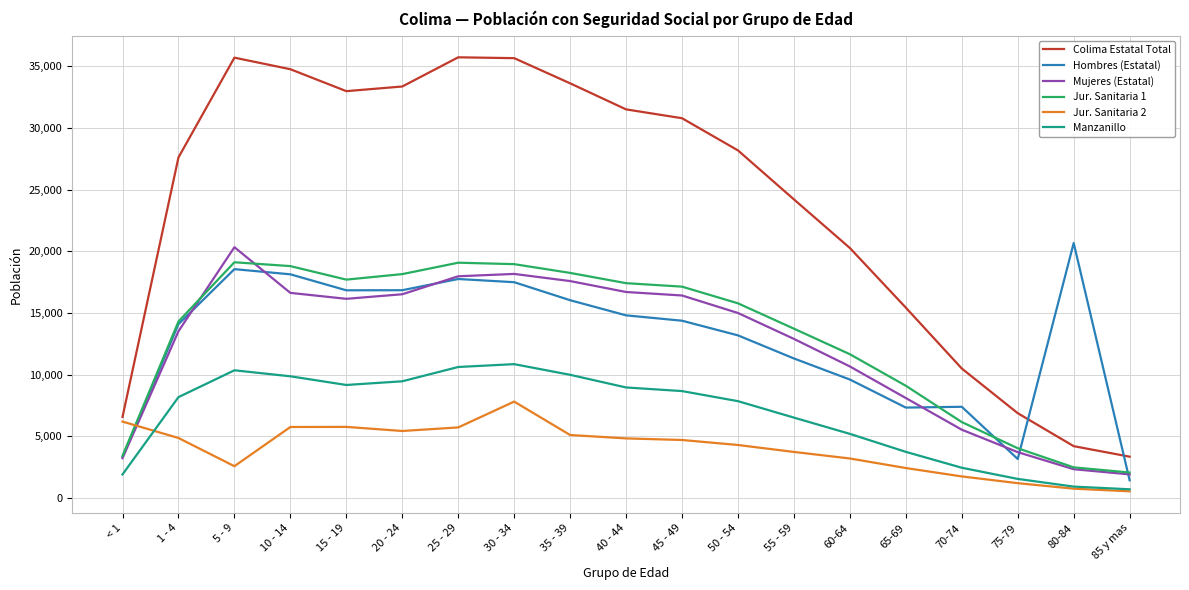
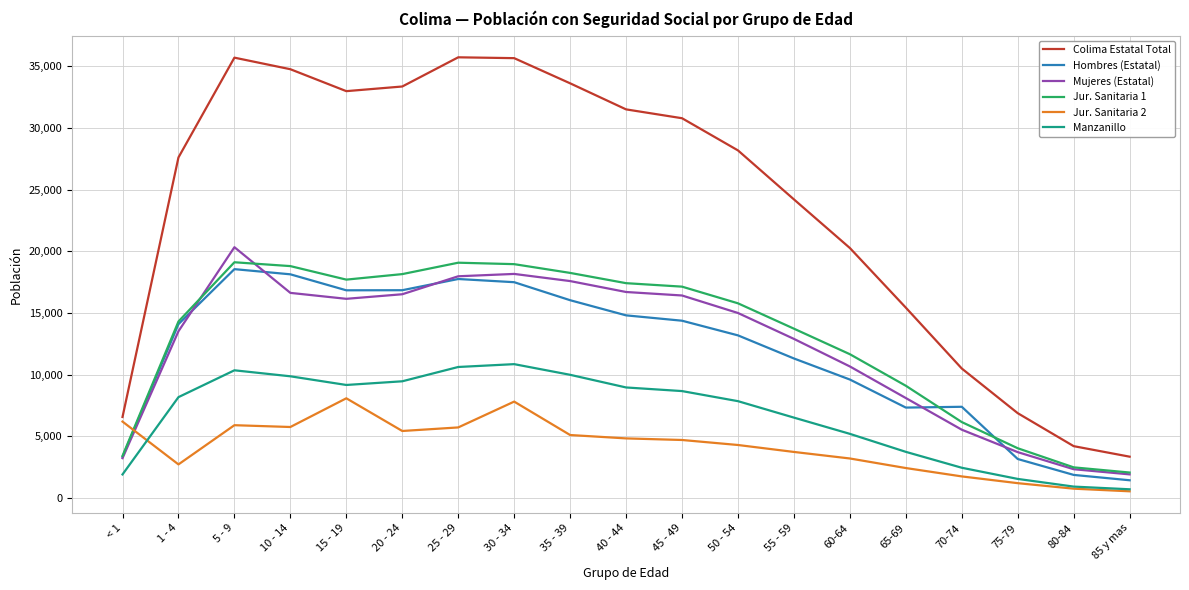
  {
    "Colima Estatal Total": {
      "< 1": "6,600",
      "1 - 4": "27,600",
      "5 - 9": "35,700",
      "10 - 14": "34,800",
      "15 - 19": "33,000",
      "20 - 24": "33,400",
      "25 - 29": "35,700",
      "30 - 34": "35,700",
      "35 - 39": "33,600",
      "40 - 44": "31,500",
      "45 - 49": "30,800",
      "50 - 54": "28,200",
      "55 - 59": "24,200",
      "60-64": "20,300",
      "65-69": "15,400",
      "70-74": "10,500",
      "75-79": "6,900",
      "80-84": "4,200",
      "85 y mas": "3,300"
    },
    "Hombres (Estatal)": {
      "1 - 4": "14,100",
      "5 - 9": "18,500",
      "10 - 14": "18,100",
      "15 - 19": "16,800",
      "20 - 24": "16,800",
      "25 - 29": "17,800",
      "30 - 34": "17,500",
      "35 - 39": "16,000",
      "40 - 44": "14,800",
      "45 - 49": "14,400",
      "50 - 54": "13,200",
      "55 - 59": "11,300",
      "60-64": "9,600",
      "65-69": "7,300",
      "70-74": "7,400",
      "75-79": "3,200",
-     "80-84": "20,700",
+     "80-84": "1,900",
      "85 y mas": "1,400"
    },
    "Mujeres (Estatal)": {
      "1 - 4": "13,500",
      "5 - 9": "20,300",
      "10 - 14": "16,600",
      "15 - 19": "16,100",
      "20 - 24": "16,500",
      "25 - 29": "18,000",
      "30 - 34": "18,200",
      "35 - 39": "17,600",
      "40 - 44": "16,700",
      "45 - 49": "16,400",
      "50 - 54": "15,000",
      "55 - 59": "12,900",
      "60-64": "10,700",
      "65-69": "8,100",
      "70-74": "5,500",
      "75-79": "3,700"
    },
    "Jur. Sanitaria 2": {
      "< 1": "6,200",
-     "1 - 4": "4,900",
-     "5 - 9": "2,600",
+     "1 - 4": "2,700",
+     "5 - 9": "5,900",
      "10 - 14": "5,800",
-     "15 - 19": "5,800",
+     "15 - 19": "8,100",
      "20 - 24": "5,400",
      "25 - 29": "5,700",
      "30 - 34": "7,800",
      "35 - 39": "5,100",
      "40 - 44": "4,800",
      "45 - 49": "4,700",
      "50 - 54": "4,300",
      "55 - 59": "3,700",
      "60-64": "3,200",
      "65-69": "2,400",
      "70-74": "1,700",
      "75-79": "1,200"
    }
  }
